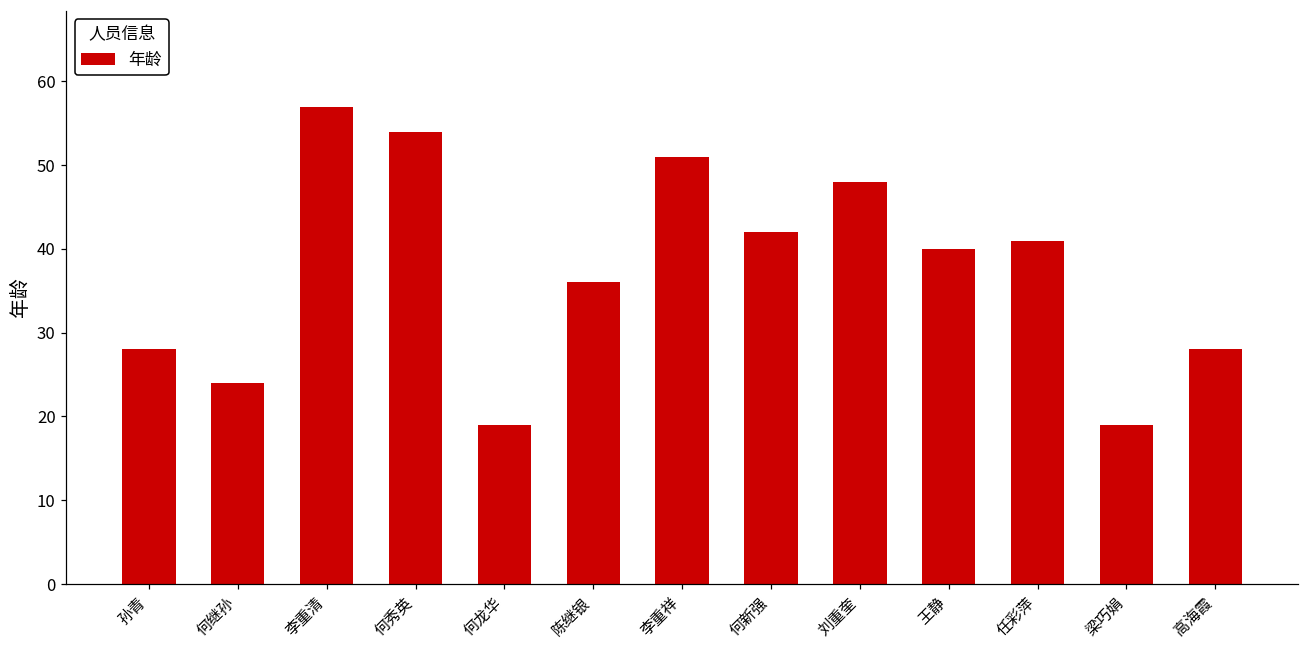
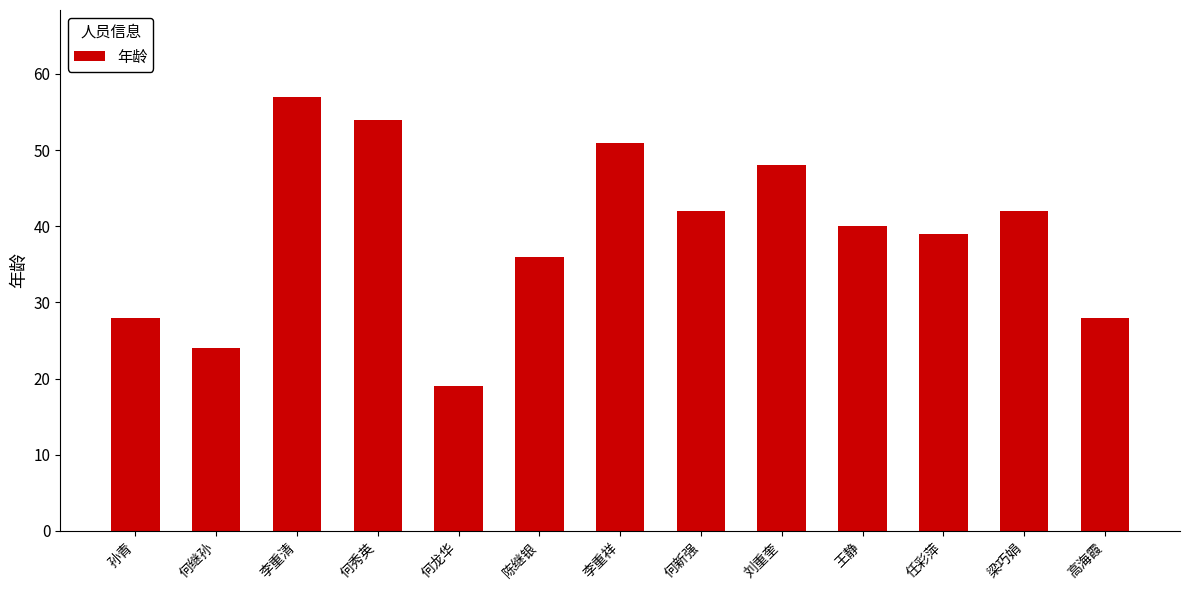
  {
    "孙青": 28,
    "何继孙": 24,
    "李重清": 57,
    "何秀英": 54,
    "何龙华": 19,
    "陈继银": 36,
    "李重祥": 51,
    "何新强": 42,
    "刘重奎": 48,
    "王静": 40,
-   "任彩萍": 41,
-   "梁巧娟": 19,
+   "任彩萍": 39,
+   "梁巧娟": 42,
    "高海霞": 28
  }
